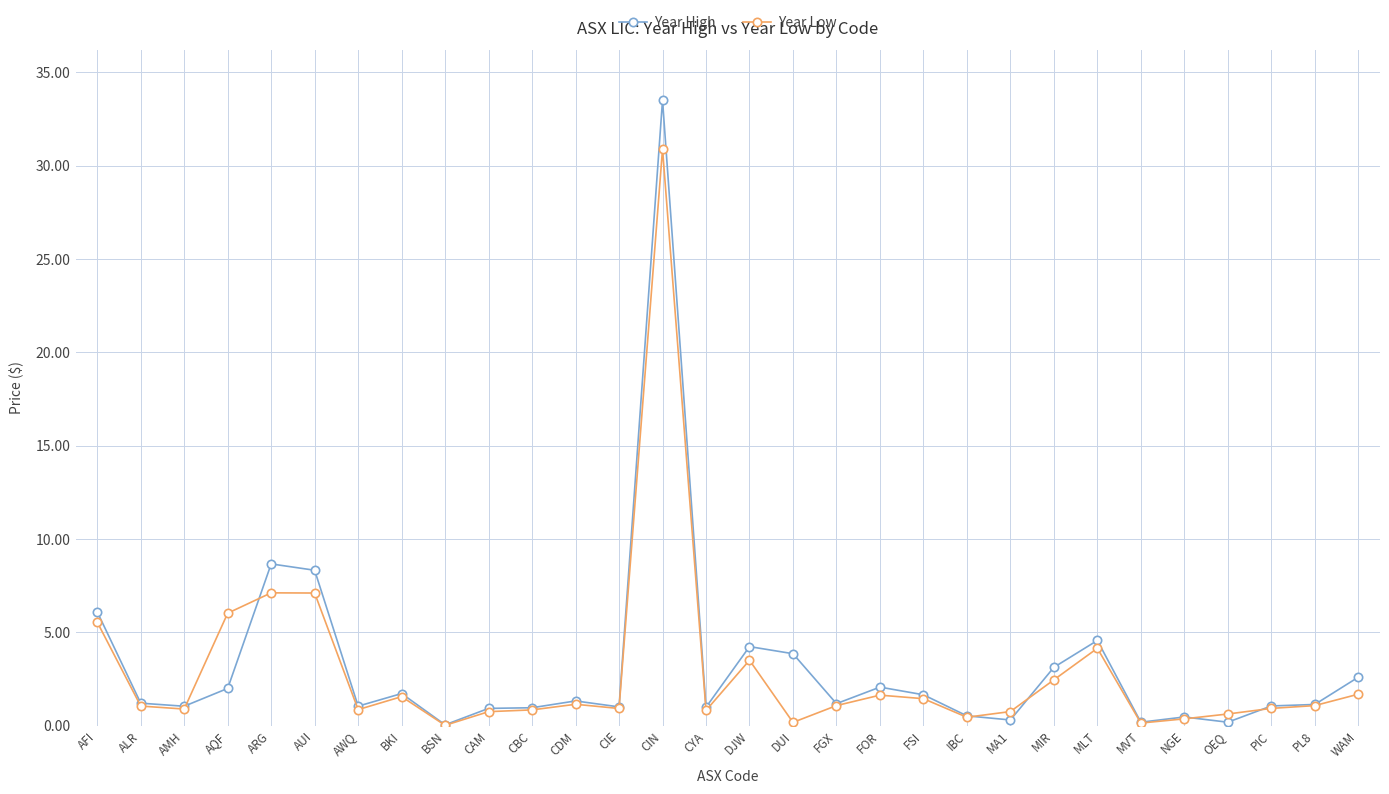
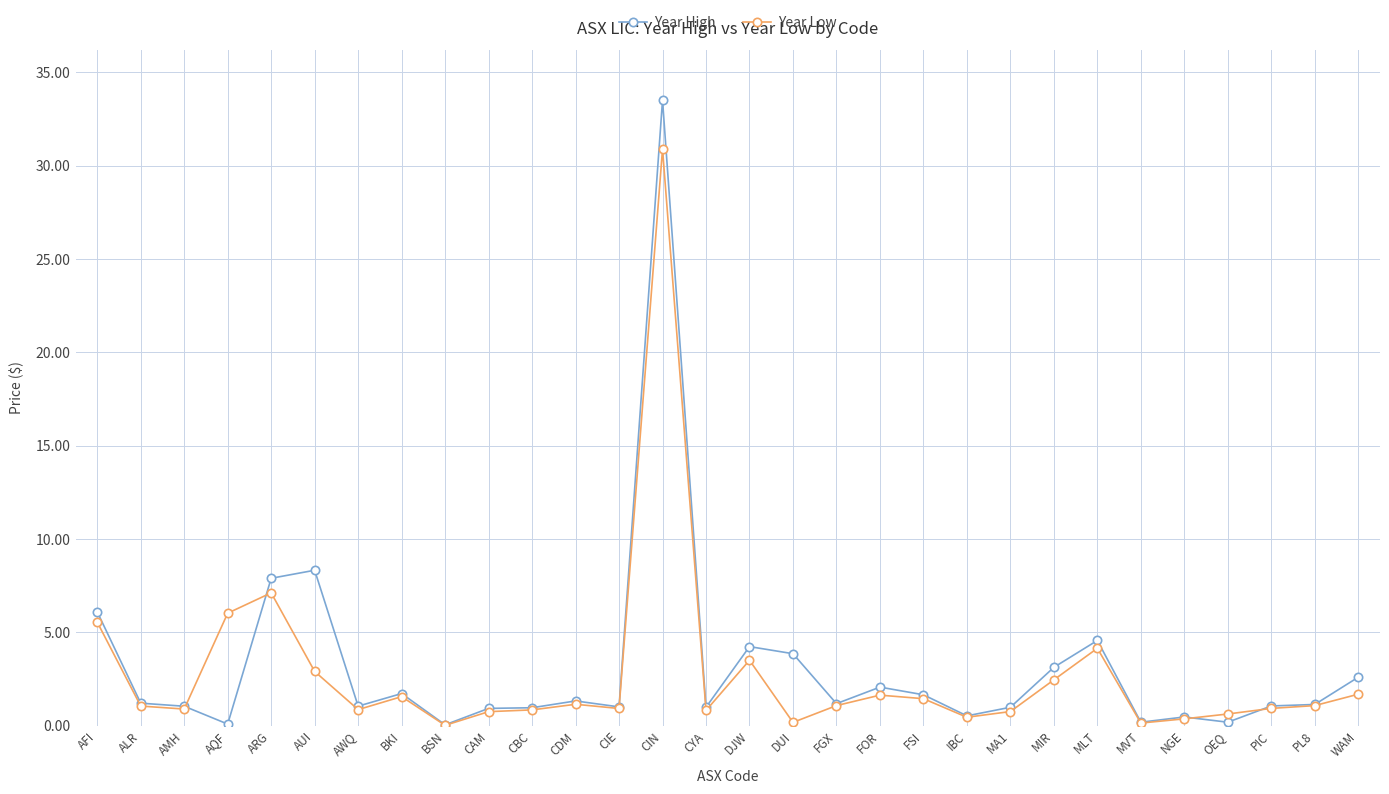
  {
    "Year High": {
      "AFI": 6.1,
      "ALR": 1.2,
      "AMH": 1.0,
-     "AQF": 2.0,
-     "ARG": 8.7,
+     "AQF": 0.1,
+     "ARG": 7.9,
      "AUI": 8.3,
      "AWQ": 1.0,
      "BKI": 1.7,
      "CAM": 0.9,
      "CDM": 1.3,
      "CIN": 33.5,
      "CYA": 1.0,
      "DJW": 4.2,
      "DUI": 3.9,
      "FOR": 2.1,
      "FSI": 1.7,
-     "MA1": 0.3,
+     "MA1": 1.0,
      "MIR": 3.1,
      "MLT": 4.6,
      "OEQ": 0.2,
      "WAM": 2.6
    },
    "Year Low": {
      "AFI": 5.5,
      "ALR": 1.0,
      "AMH": 0.9,
      "AQF": 6.0,
      "ARG": 7.1,
-     "AUI": 7.1,
+     "AUI": 2.9,
      "AWQ": 0.9,
      "BKI": 1.6,
      "CAM": 0.7,
      "CDM": 1.1,
      "CIN": 30.9,
      "CYA": 0.8,
      "DJW": 3.5,
      "DUI": 0.2,
      "FOR": 1.6,
      "FSI": 1.4,
      "MA1": 0.8,
      "MIR": 2.5,
      "MLT": 4.1,
      "OEQ": 0.6,
      "WAM": 1.7
    }
  }
